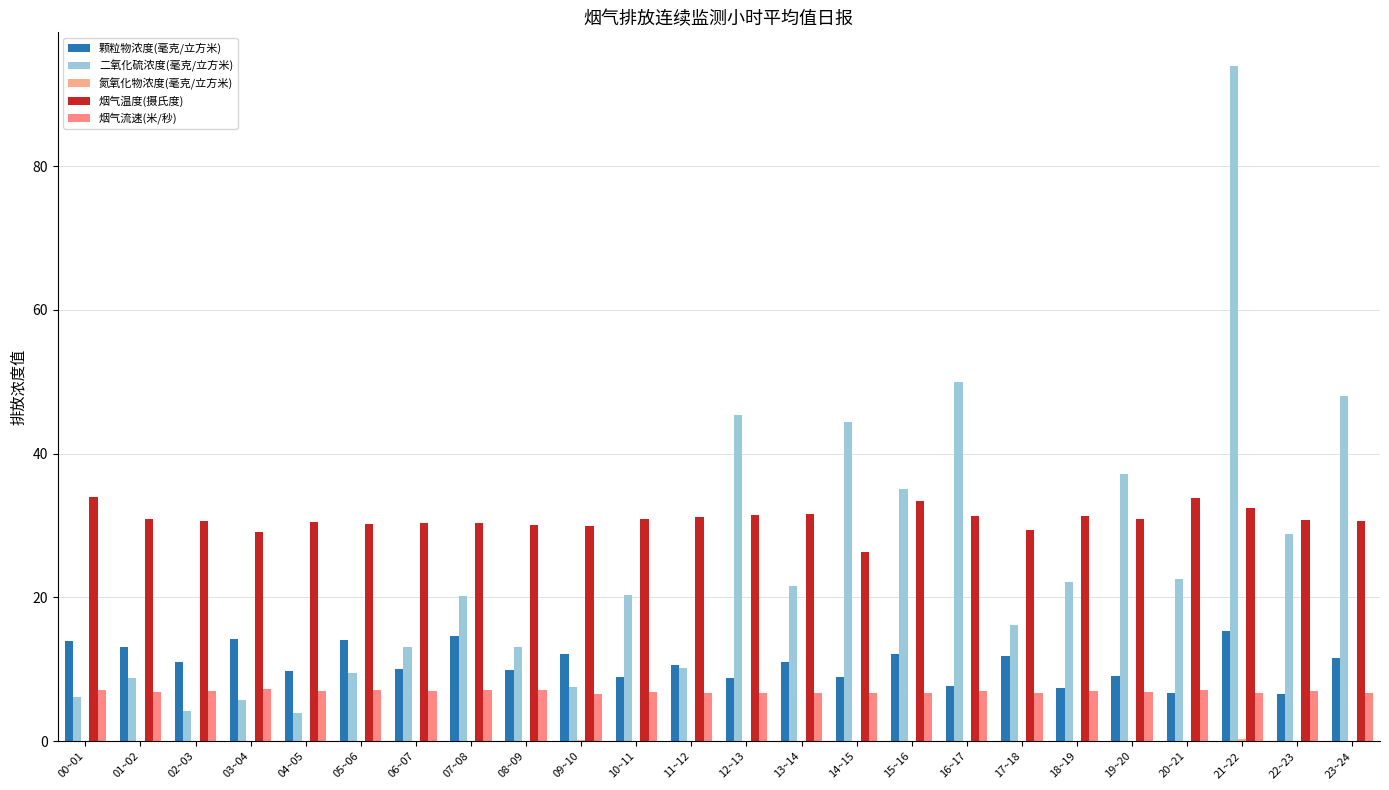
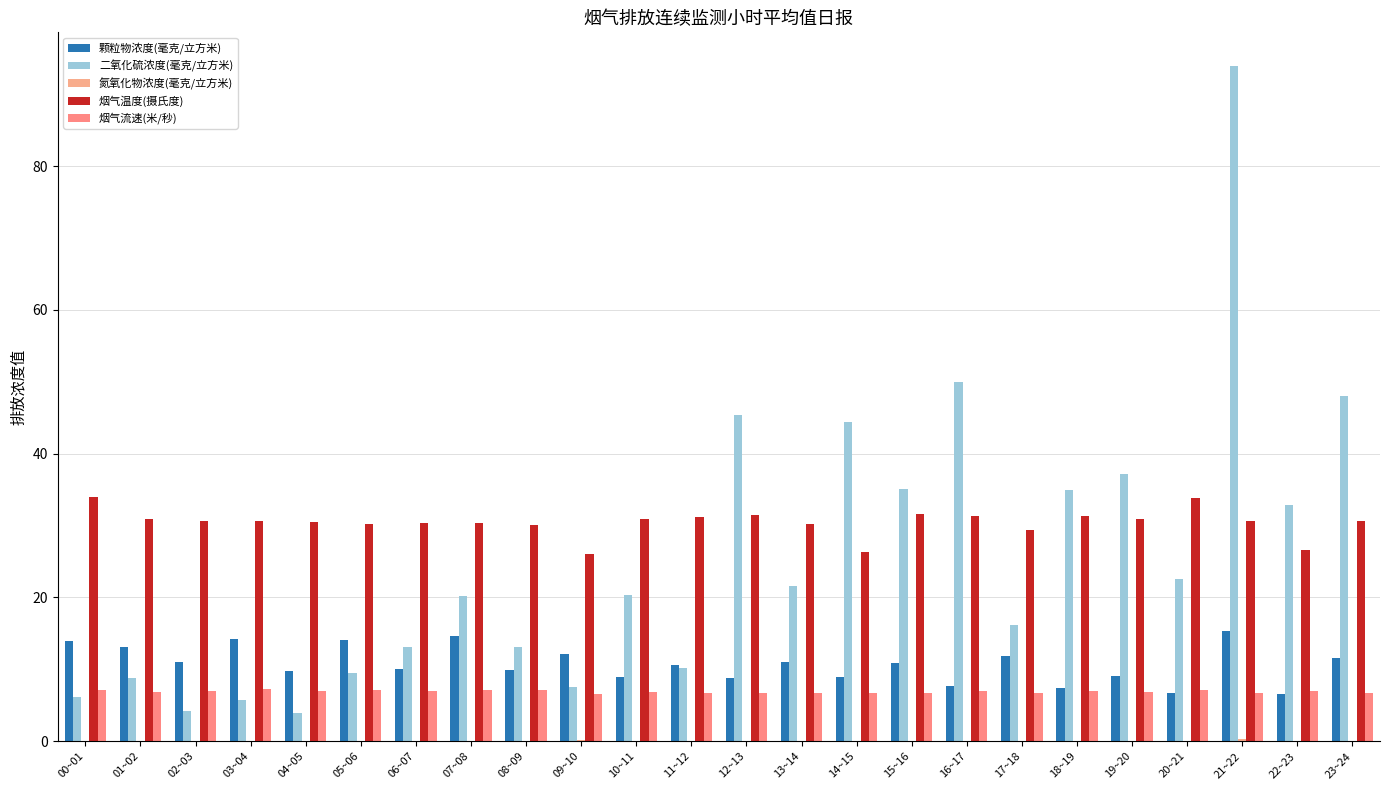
  {
    "颗粒物浓度(毫克/立方米)": {
      "00~01": 14,
      "01~02": 13,
      "02~03": 11,
      "03~04": 14,
      "04~05": 10,
      "05~06": 14,
      "06~07": 10,
      "07~08": 15,
      "08~09": 10,
      "09~10": 12,
      "10~11": 9,
      "11~12": 11,
      "12~13": 9,
      "13~14": 11,
      "14~15": 9,
-     "15~16": 12,
+     "15~16": 11,
      "16~17": 8,
      "17~18": 12,
      "18~19": 7,
      "19~20": 9,
      "20~21": 7,
      "21~22": 15,
      "22~23": 7,
      "23~24": 12
    },
    "二氧化硫浓度(毫克/立方米)": {
      "00~01": 6,
      "01~02": 9,
      "02~03": 4,
      "03~04": 6,
      "04~05": 4,
      "05~06": 9,
      "06~07": 13,
      "07~08": 20,
      "08~09": 13,
      "09~10": 8,
      "10~11": 20,
      "11~12": 10,
      "12~13": 45,
      "13~14": 22,
      "14~15": 44,
      "15~16": 35,
      "16~17": 50,
      "17~18": 16,
-     "18~19": 22,
+     "18~19": 35,
      "19~20": 37,
      "20~21": 23,
      "21~22": 94,
-     "22~23": 29,
+     "22~23": 33,
      "23~24": 48
    },
    "烟气温度(摄氏度)": {
      "00~01": 34,
      "01~02": 31,
      "02~03": 31,
-     "03~04": 29,
+     "03~04": 31,
      "04~05": 30,
      "05~06": 30,
      "06~07": 30,
      "07~08": 30,
      "08~09": 30,
-     "09~10": 30,
+     "09~10": 26,
      "10~11": 31,
      "11~12": 31,
      "12~13": 31,
-     "13~14": 32,
+     "13~14": 30,
      "14~15": 26,
-     "15~16": 33,
+     "15~16": 32,
      "16~17": 31,
      "17~18": 29,
      "18~19": 31,
      "19~20": 31,
      "20~21": 34,
-     "21~22": 32,
-     "22~23": 31,
+     "21~22": 31,
+     "22~23": 27,
      "23~24": 31
    }
  }
